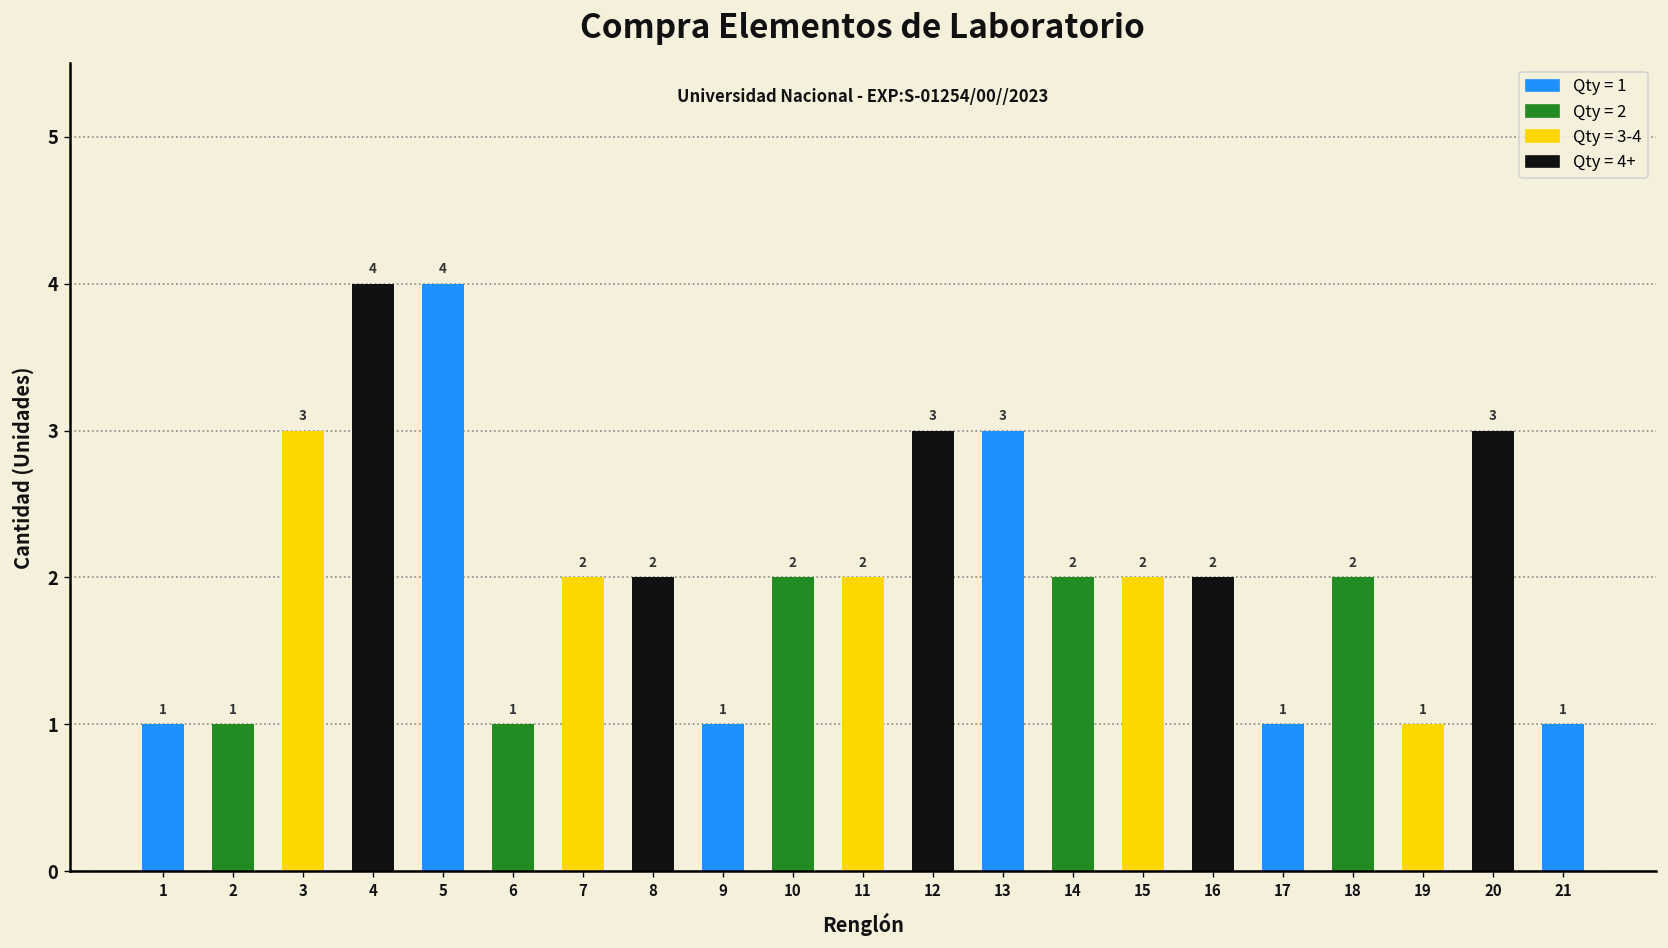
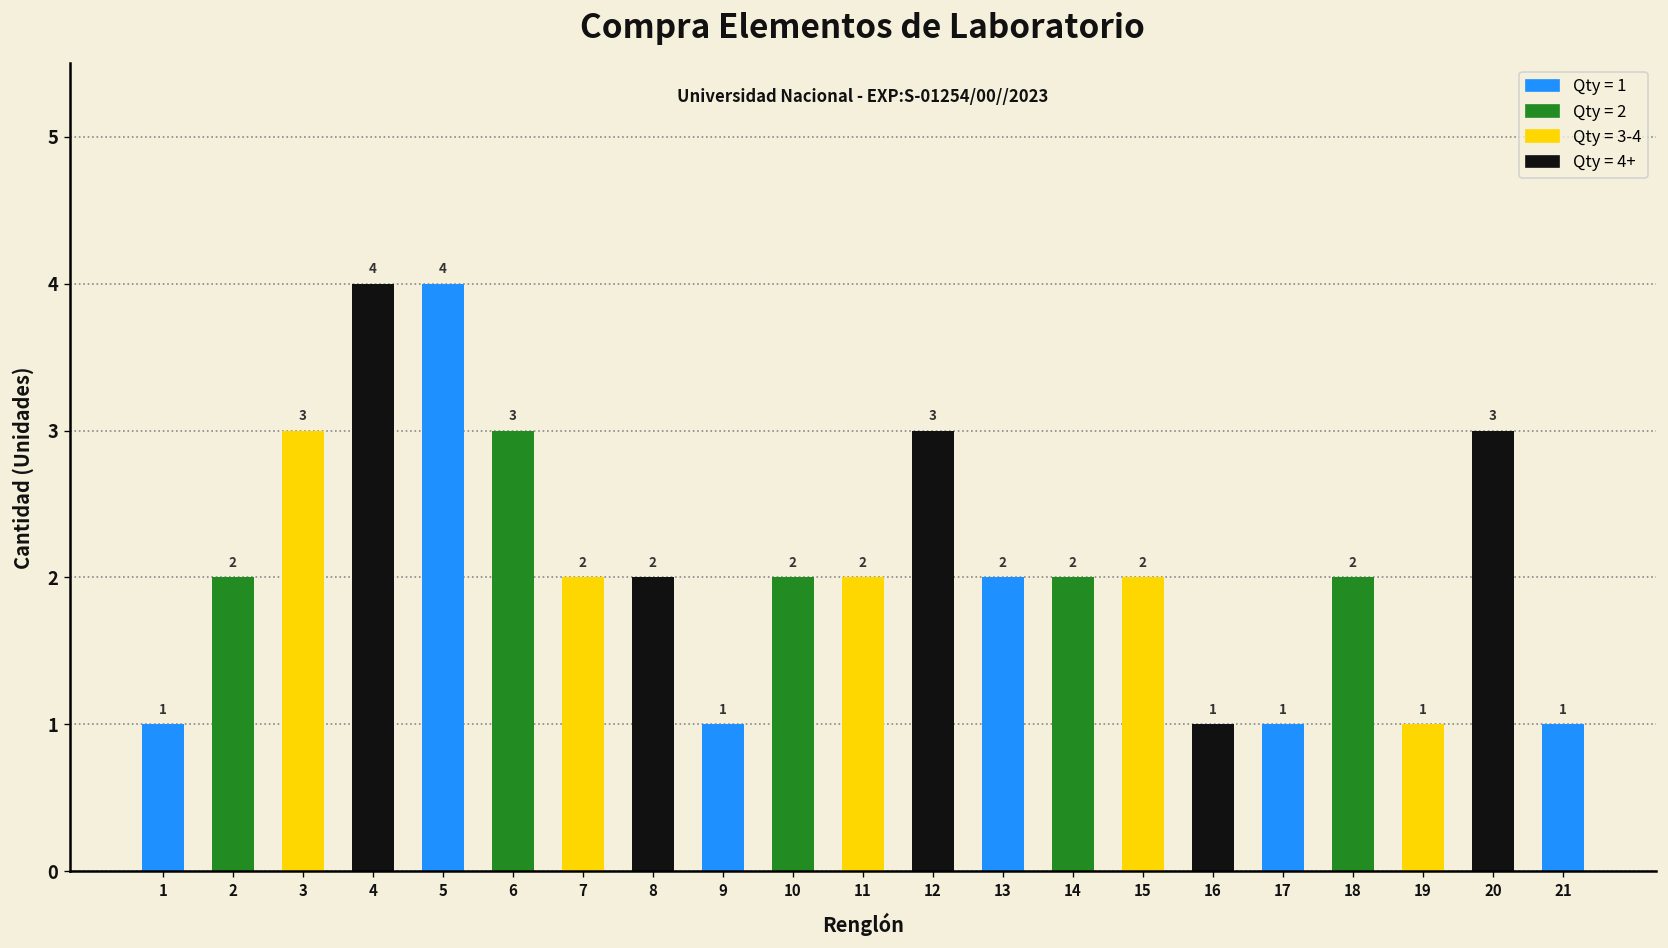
  {
    "1": 1,
-   "2": 1,
+   "2": 2,
    "3": 3,
    "4": 4,
    "5": 4,
-   "6": 1,
+   "6": 3,
    "7": 2,
    "8": 2,
    "9": 1,
    "10": 2,
    "11": 2,
    "12": 3,
-   "13": 3,
+   "13": 2,
    "14": 2,
    "15": 2,
-   "16": 2,
+   "16": 1,
    "17": 1,
    "18": 2,
    "19": 1,
    "20": 3,
    "21": 1
  }
